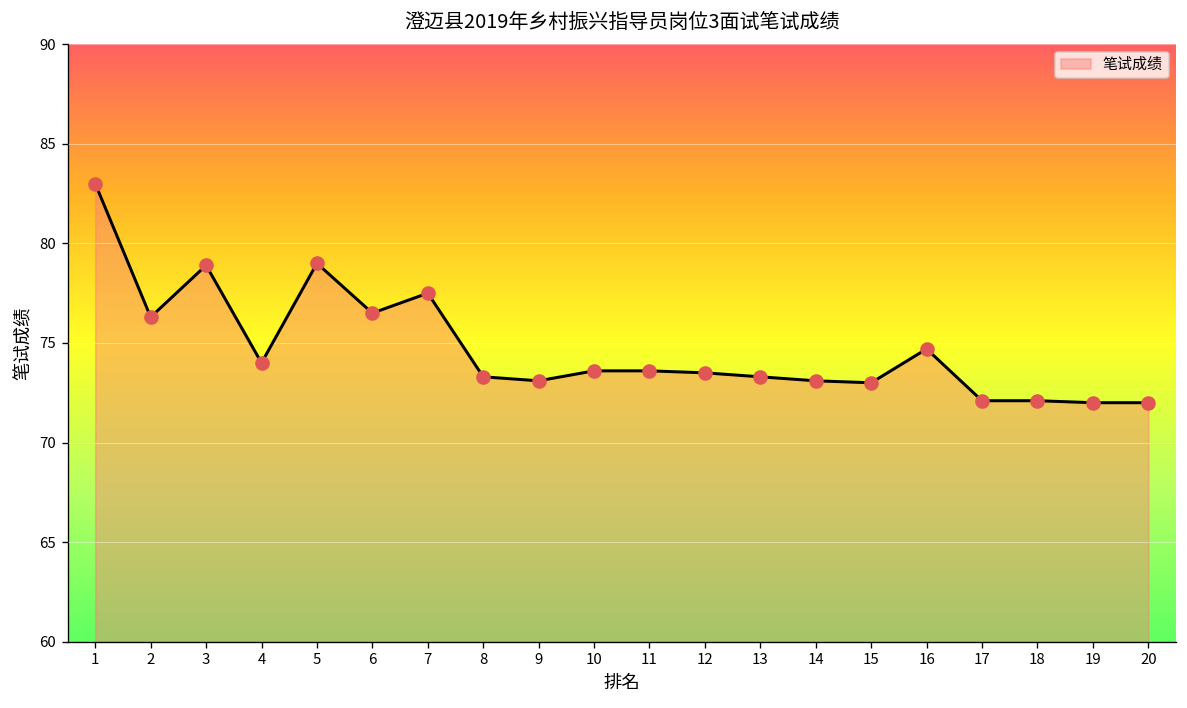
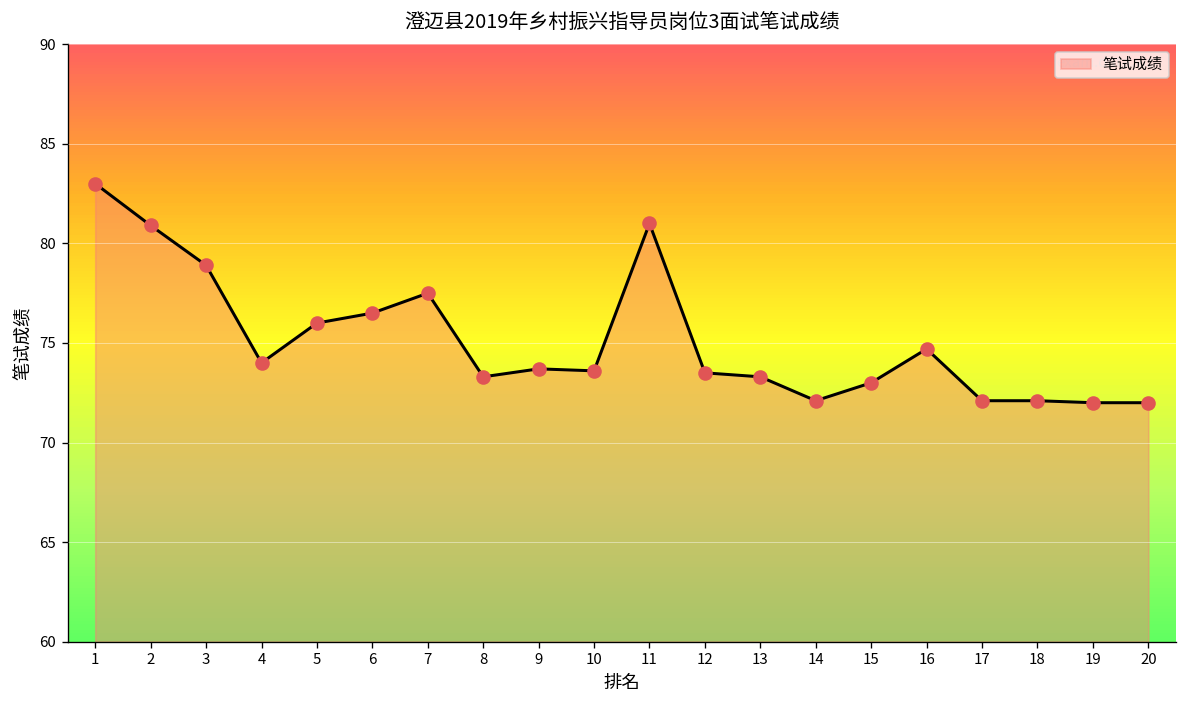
  {
    "1": 83.0,
-   "2": 76.3,
+   "2": 80.9,
    "3": 78.9,
    "4": 74.0,
-   "5": 79,
+   "5": 76,
    "6": 76.5,
    "7": 77.5,
    "8": 73.3,
-   "9": 73.1,
+   "9": 73.7,
    "10": 73.6,
-   "11": 73.6,
+   "11": 81.0,
    "12": 73.5,
    "13": 73.3,
-   "14": 73.1,
+   "14": 72.1,
    "15": 73.0,
    "16": 74.7,
    "17": 72.1,
    "18": 72.1,
    "19": 72.0,
    "20": 72.0
  }
